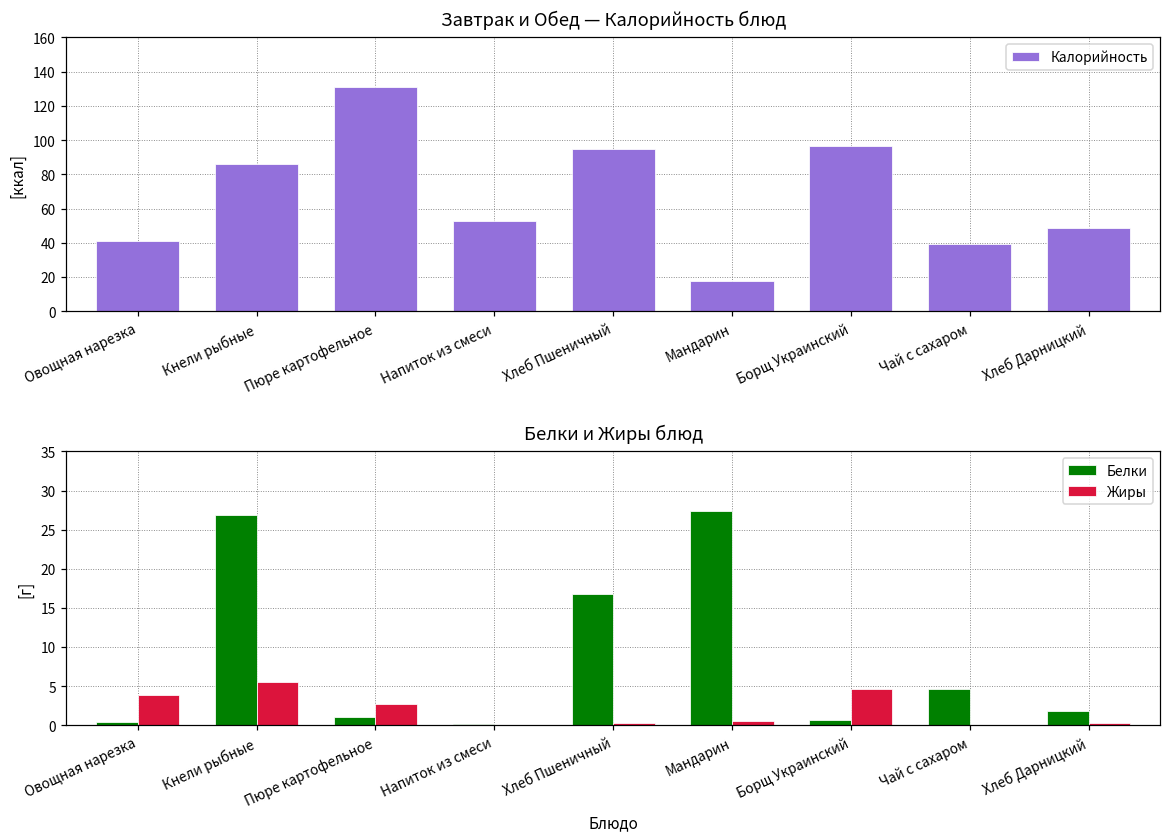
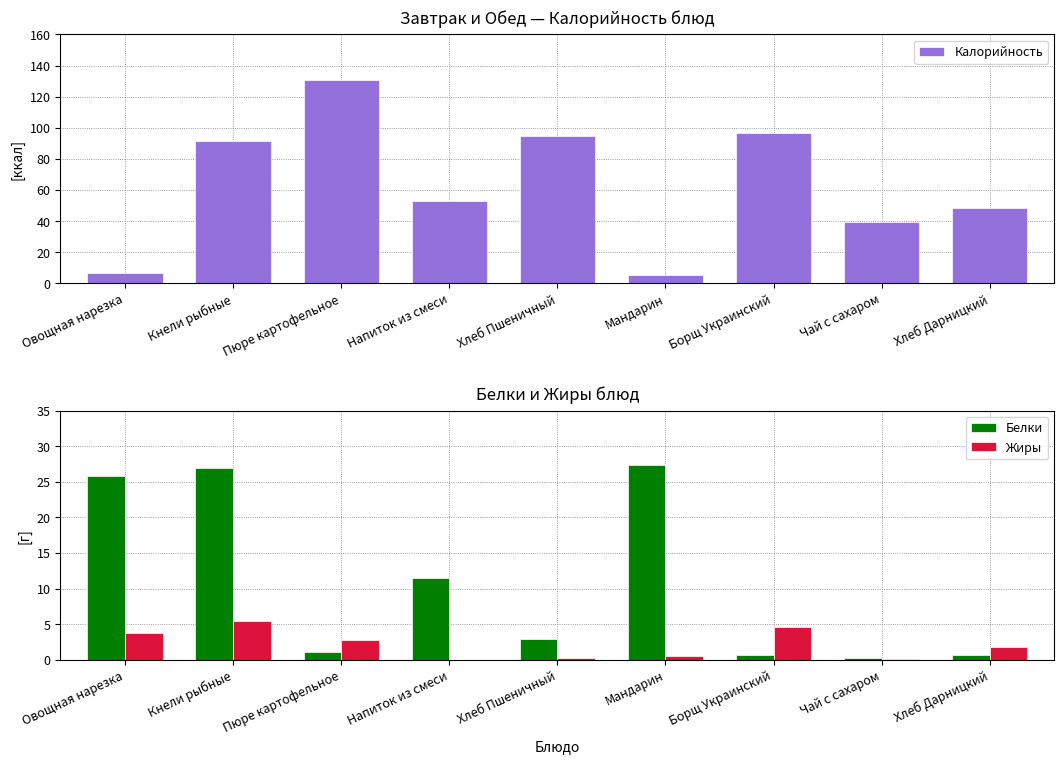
  {
    "Завтрак и Обед — Калорийность блюд": {
-     "Овощная нарезка": 41,
-     "Кнели рыбные": 86,
+     "Овощная нарезка": 7,
+     "Кнели рыбные": 91,
      "Пюре картофельное": 131,
      "Напиток из смеси": 53,
      "Хлеб Пшеничный": 95,
-     "Мандарин": 18,
+     "Мандарин": 5,
      "Борщ Украинский": 96,
      "Чай с сахаром": 39,
      "Хлеб Дарницкий": 49
    },
    "Белки и Жиры блюд": {
      "Белки": {
-       "Овощная нарезка": 0,
+       "Овощная нарезка": 26,
        "Кнели рыбные": 27,
        "Пюре картофельное": 1,
-       "Напиток из смеси": 0,
-       "Хлеб Пшеничный": 17,
+       "Напиток из смеси": 11,
+       "Хлеб Пшеничный": 3,
        "Мандарин": 27,
        "Борщ Украинский": 1,
-       "Чай с сахаром": 5,
-       "Хлеб Дарницкий": 2
+       "Чай с сахаром": 0,
+       "Хлеб Дарницкий": 1
      },
      "Жиры": {
        "Овощная нарезка": 4,
        "Кнели рыбные": 5,
        "Пюре картофельное": 3,
        "Напиток из смеси": 0,
        "Мандарин": 1,
        "Борщ Украинский": 5,
-       "Хлеб Дарницкий": 0
+       "Хлеб Дарницкий": 2
      }
    }
  }
